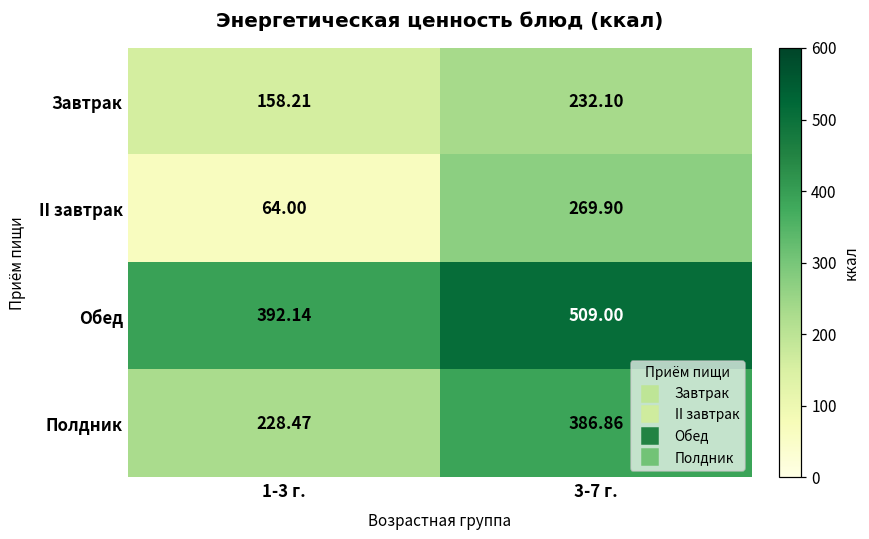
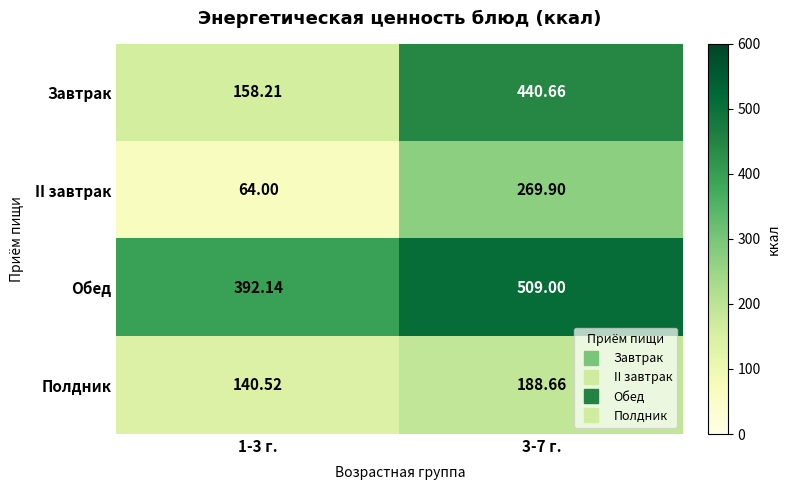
  {
    "Завтрак": {
      "1-3 г.": 158.21,
-     "3-7 г.": 232.10
+     "3-7 г.": 440.66
    },
    "II завтрак": {
      "1-3 г.": 64.00,
      "3-7 г.": 269.90
    },
    "Обед": {
      "1-3 г.": 392.14,
      "3-7 г.": 509.00
    },
    "Полдник": {
-     "1-3 г.": 228.47,
-     "3-7 г.": 386.86
+     "1-3 г.": 140.52,
+     "3-7 г.": 188.66
    }
  }
